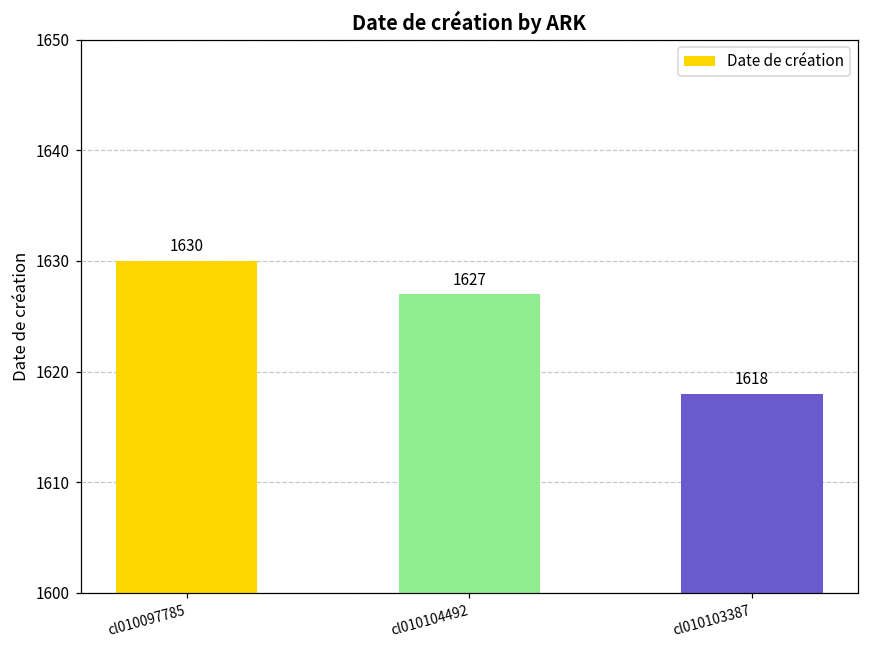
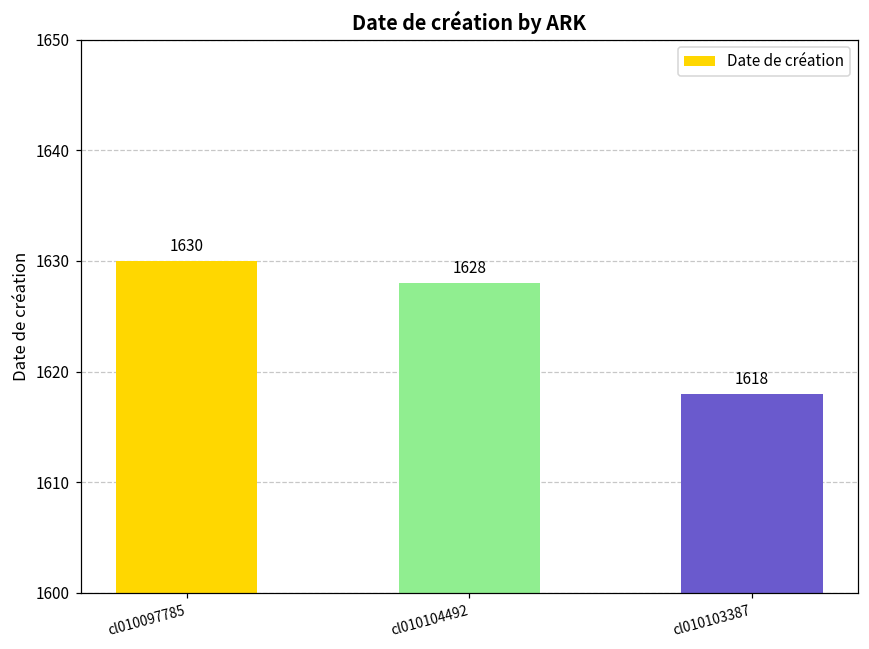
  {
    "cl010097785": 1630,
-   "cl010104492": 1627,
+   "cl010104492": 1628,
    "cl010103387": 1618
  }
